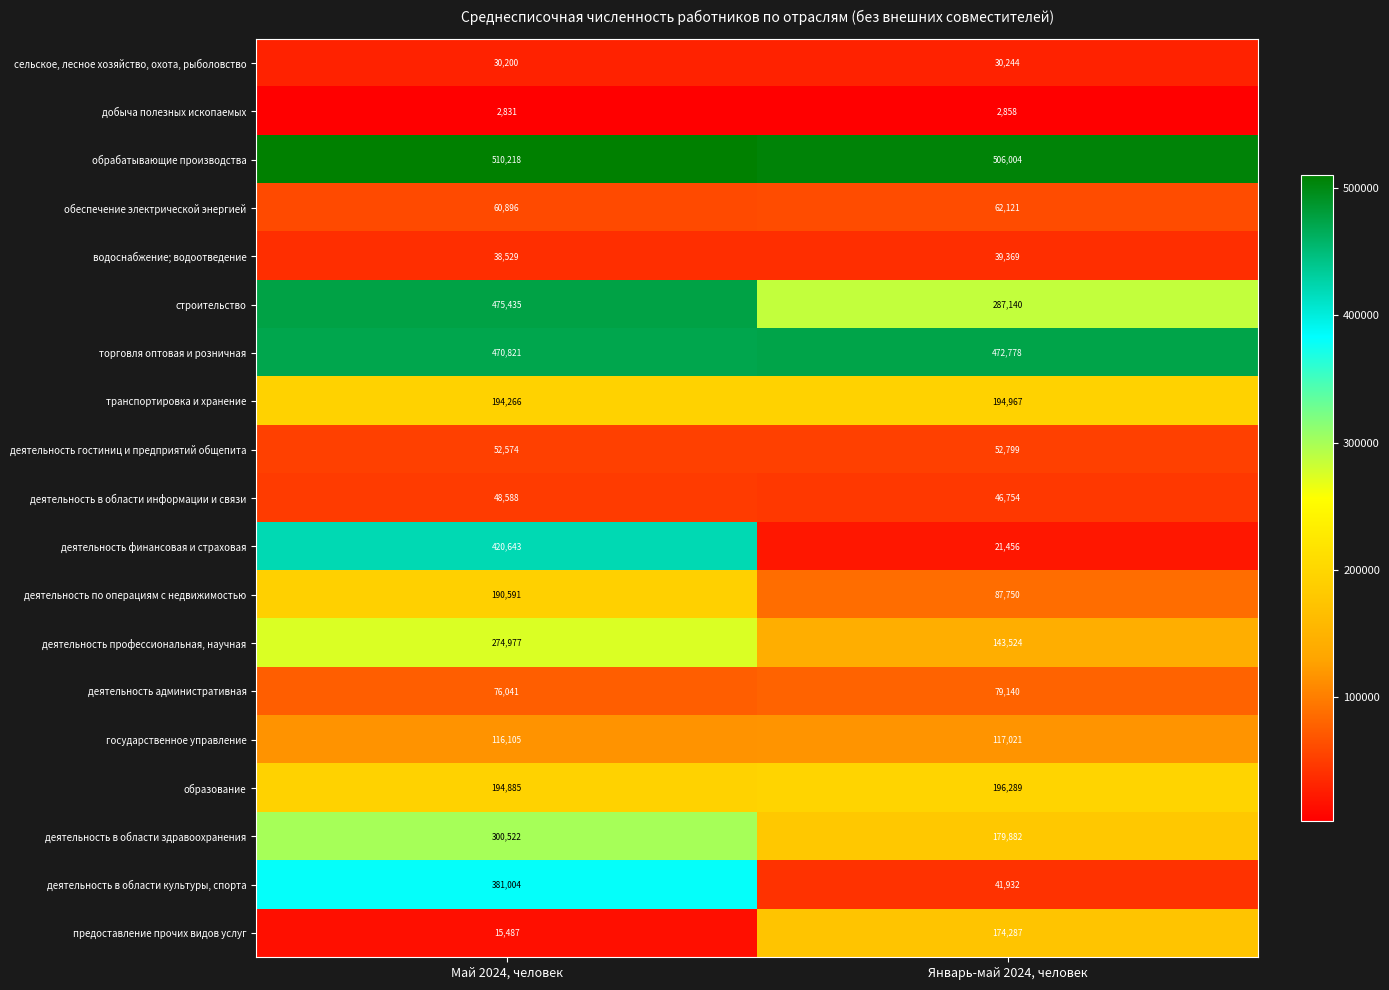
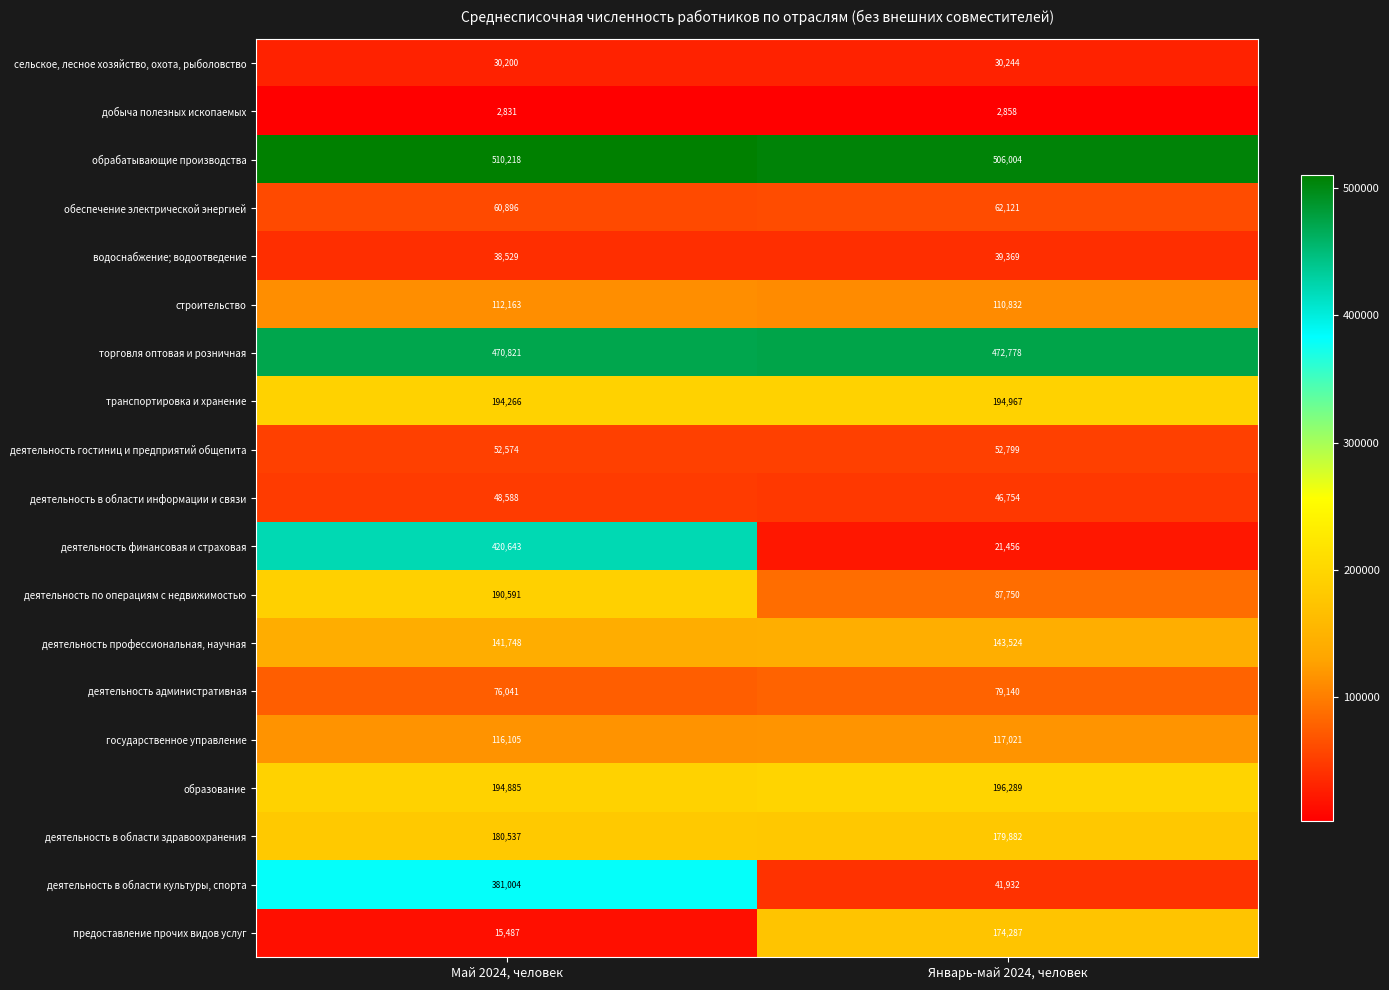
  {
    "сельское, лесное хозяйство, охота, рыболовство": {
      "Май 2024, человек": "30,200",
      "Январь-май 2024, человек": "30,244"
    },
    "добыча полезных ископаемых": {
      "Май 2024, человек": "2,831",
      "Январь-май 2024, человек": "2,858"
    },
    "обрабатывающие производства": {
      "Май 2024, человек": "510,218",
      "Январь-май 2024, человек": "506,004"
    },
    "обеспечение электрической энергией": {
      "Май 2024, человек": "60,896",
      "Январь-май 2024, человек": "62,121"
    },
    "водоснабжение; водоотведение": {
      "Май 2024, человек": "38,529",
      "Январь-май 2024, человек": "39,369"
    },
    "строительство": {
-     "Май 2024, человек": "475,435",
-     "Январь-май 2024, человек": "287,140"
+     "Май 2024, человек": "112,163",
+     "Январь-май 2024, человек": "110,832"
    },
    "торговля оптовая и розничная": {
      "Май 2024, человек": "470,821",
      "Январь-май 2024, человек": "472,778"
    },
    "транспортировка и хранение": {
      "Май 2024, человек": "194,266",
      "Январь-май 2024, человек": "194,967"
    },
    "деятельность гостиниц и предприятий общепита": {
      "Май 2024, человек": "52,574",
      "Январь-май 2024, человек": "52,799"
    },
    "деятельность в области информации и связи": {
      "Май 2024, человек": "48,588",
      "Январь-май 2024, человек": "46,754"
    },
    "деятельность финансовая и страховая": {
      "Май 2024, человек": "420,643",
      "Январь-май 2024, человек": "21,456"
    },
    "деятельность по операциям с недвижимостью": {
      "Май 2024, человек": "190,591",
      "Январь-май 2024, человек": "87,750"
    },
    "деятельность профессиональная, научная": {
-     "Май 2024, человек": "274,977",
+     "Май 2024, человек": "141,748",
      "Январь-май 2024, человек": "143,524"
    },
    "деятельность административная": {
      "Май 2024, человек": "76,041",
      "Январь-май 2024, человек": "79,140"
    },
    "государственное управление": {
      "Май 2024, человек": "116,105",
      "Январь-май 2024, человек": "117,021"
    },
    "образование": {
      "Май 2024, человек": "194,885",
      "Январь-май 2024, человек": "196,289"
    },
    "деятельность в области здравоохранения": {
-     "Май 2024, человек": "300,522",
+     "Май 2024, человек": "180,537",
      "Январь-май 2024, человек": "179,882"
    },
    "деятельность в области культуры, спорта": {
      "Май 2024, человек": "381,004",
      "Январь-май 2024, человек": "41,932"
    },
    "предоставление прочих видов услуг": {
      "Май 2024, человек": "15,487",
      "Январь-май 2024, человек": "174,287"
    }
  }
